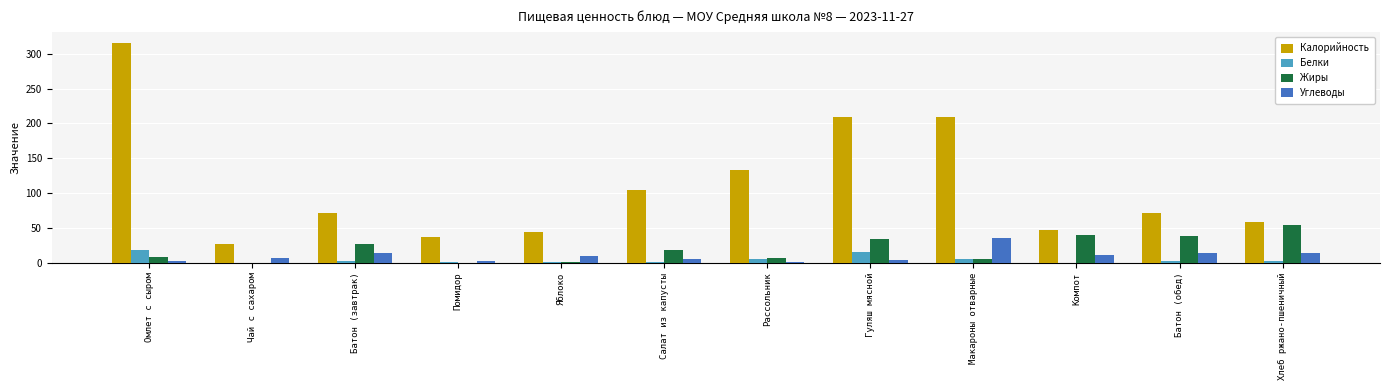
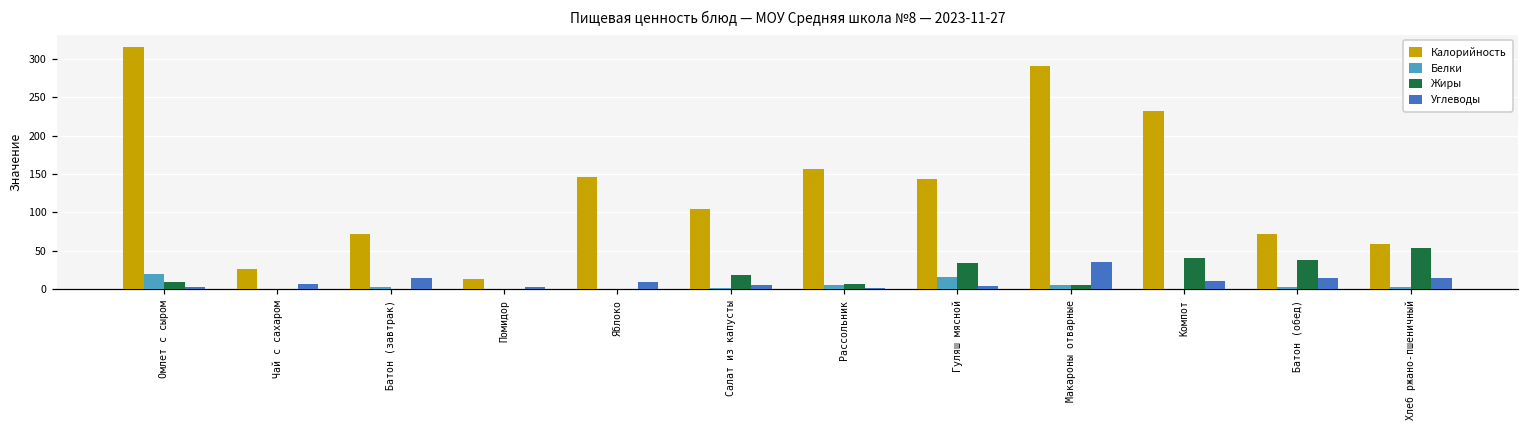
  {
    "Калорийность": {
      "Омлет с сыром": 320,
      "Чай с сахаром": 30,
      "Батон (завтрак)": 70,
-     "Помидор": 40,
-     "Яблоко": 40,
+     "Помидор": 10,
+     "Яблоко": 150,
      "Салат из капусты": 100,
-     "Рассольник": 130,
-     "Гуляш мясной": 210,
-     "Макароны отварные": 210,
-     "Компот": 50,
+     "Рассольник": 160,
+     "Гуляш мясной": 140,
+     "Макароны отварные": 290,
+     "Компот": 230,
      "Батон (обед)": 70,
      "Хлеб ржано-пшеничный": 60
    },
    "Жиры": {
      "Омлет с сыром": 10,
      "Чай с сахаром": 0,
-     "Батон (завтрак)": 30,
+     "Батон (завтрак)": 0,
      "Салат из капусты": 20,
      "Рассольник": 10,
      "Гуляш мясной": 30,
      "Макароны отварные": 10,
      "Компот": 40,
      "Батон (обед)": 40,
      "Хлеб ржано-пшеничный": 50
    }
  }
